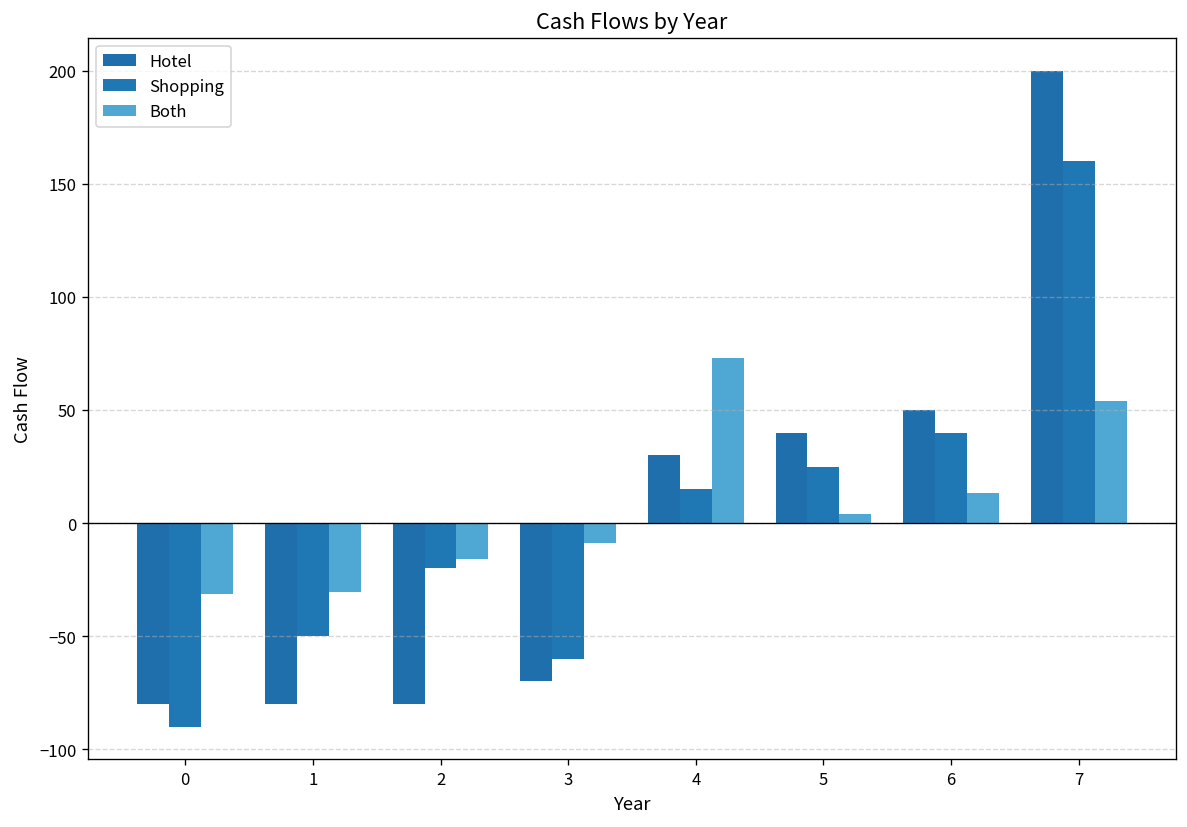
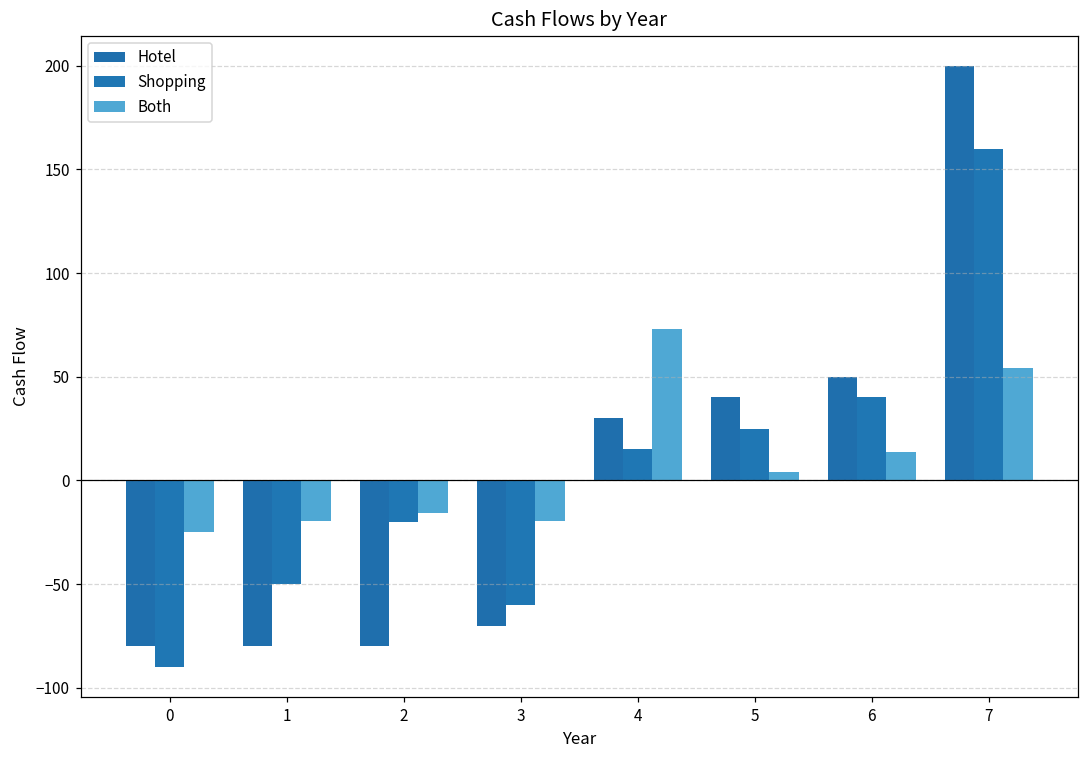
  {
    "Both": {
-     "0": -32,
-     "1": -31,
+     "0": -25,
+     "1": -20,
      "2": -16,
-     "3": -9,
+     "3": -19,
      "4": 73,
      "5": 4,
      "6": 13,
      "7": 54
    }
  }
